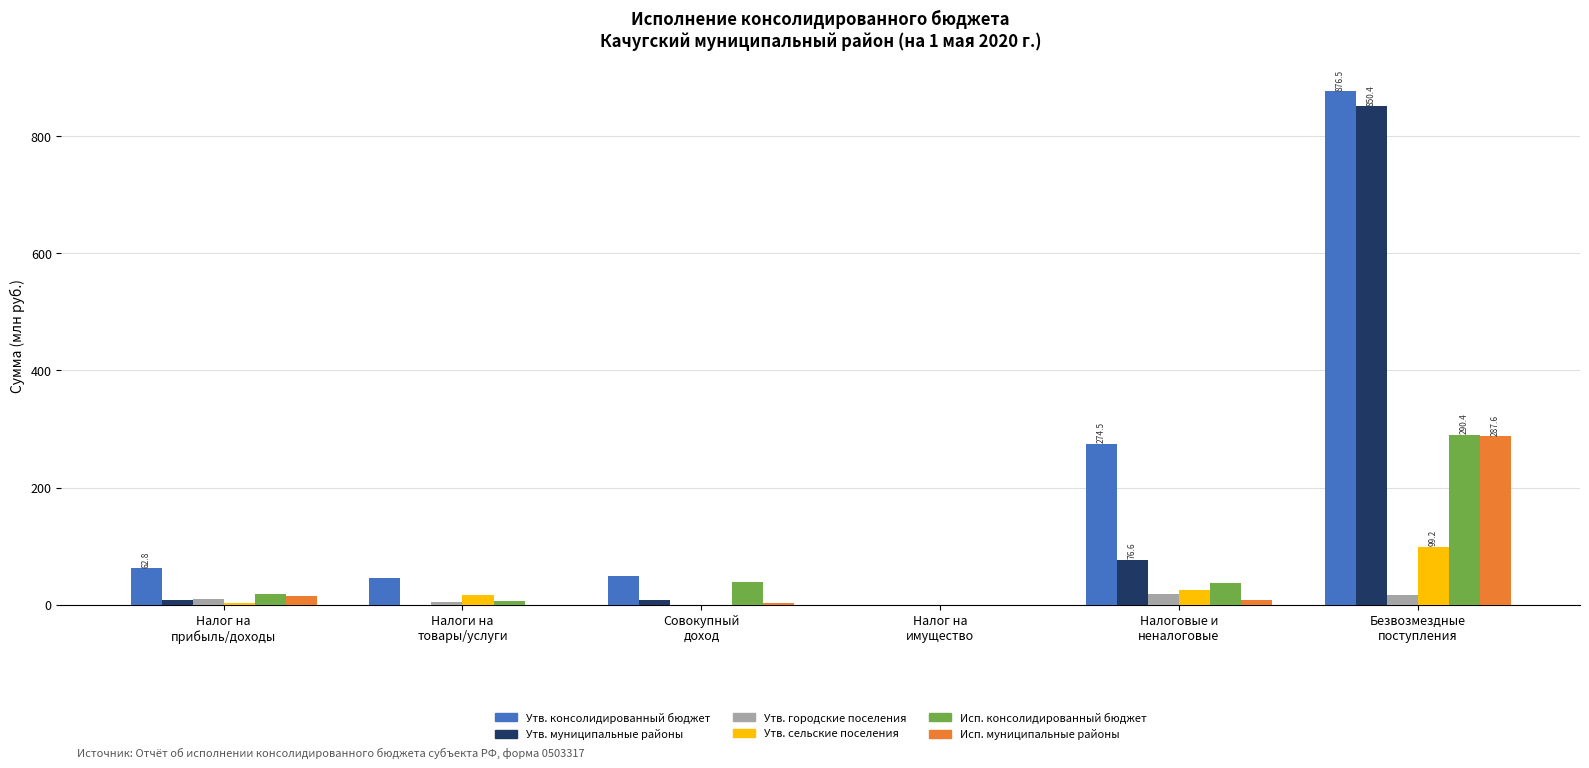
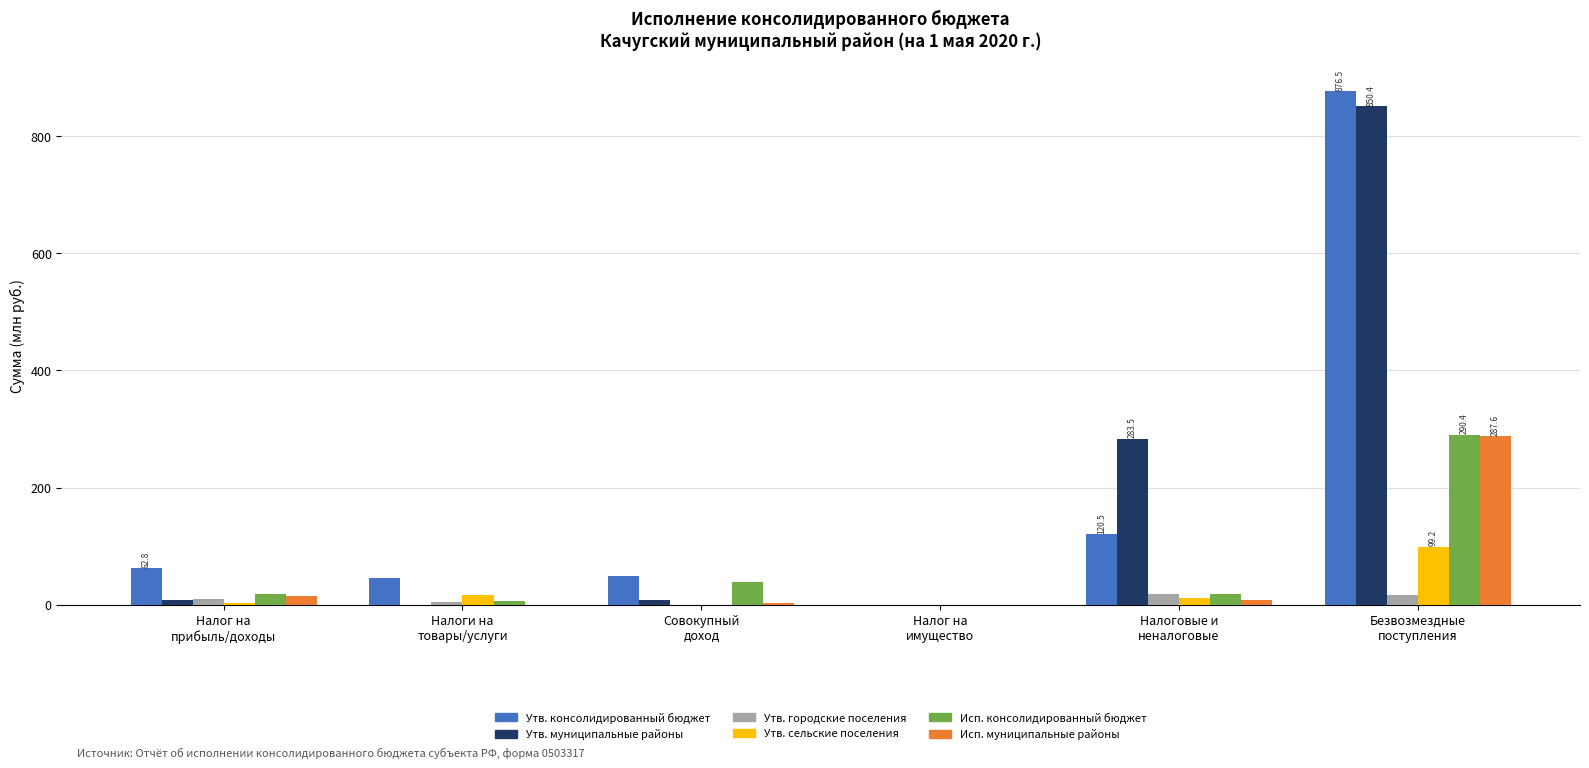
  {
    "Утв. консолидированный бюджет": {
      "Налог на прибыль/доходы": 62.8,
-     "Налоговые и неналоговые": 274.5,
+     "Налоговые и неналоговые": 120.5,
      "Безвозмездные поступления": 876.5
    },
    "Утв. муниципальные районы": {
-     "Налоговые и неналоговые": 76.6,
+     "Налоговые и неналоговые": 283.5,
      "Безвозмездные поступления": 850.4
    },
    "Утв. городские поселения": {
      "Налог на прибыль/доходы": 10,
      "Налоги на товары/услуги": 0,
      "Налог на имущество": 0,
      "Налоговые и неналоговые": 20,
      "Безвозмездные поступления": 20
    },
    "Утв. сельские поселения": {
      "Налоги на товары/услуги": 20,
      "Налог на имущество": 0,
-     "Налоговые и неналоговые": 30
+     "Налоговые и неналоговые": 10
    },
    "Исп. консолидированный бюджет": {
      "Налог на прибыль/доходы": 20,
      "Налоги на товары/услуги": 10,
      "Совокупный доход": 40,
      "Налог на имущество": 0,
-     "Налоговые и неналоговые": 40
+     "Налоговые и неналоговые": 20
    },
    "Исп. муниципальные районы": {
      "Безвозмездные поступления": 287.6
    }
  }
